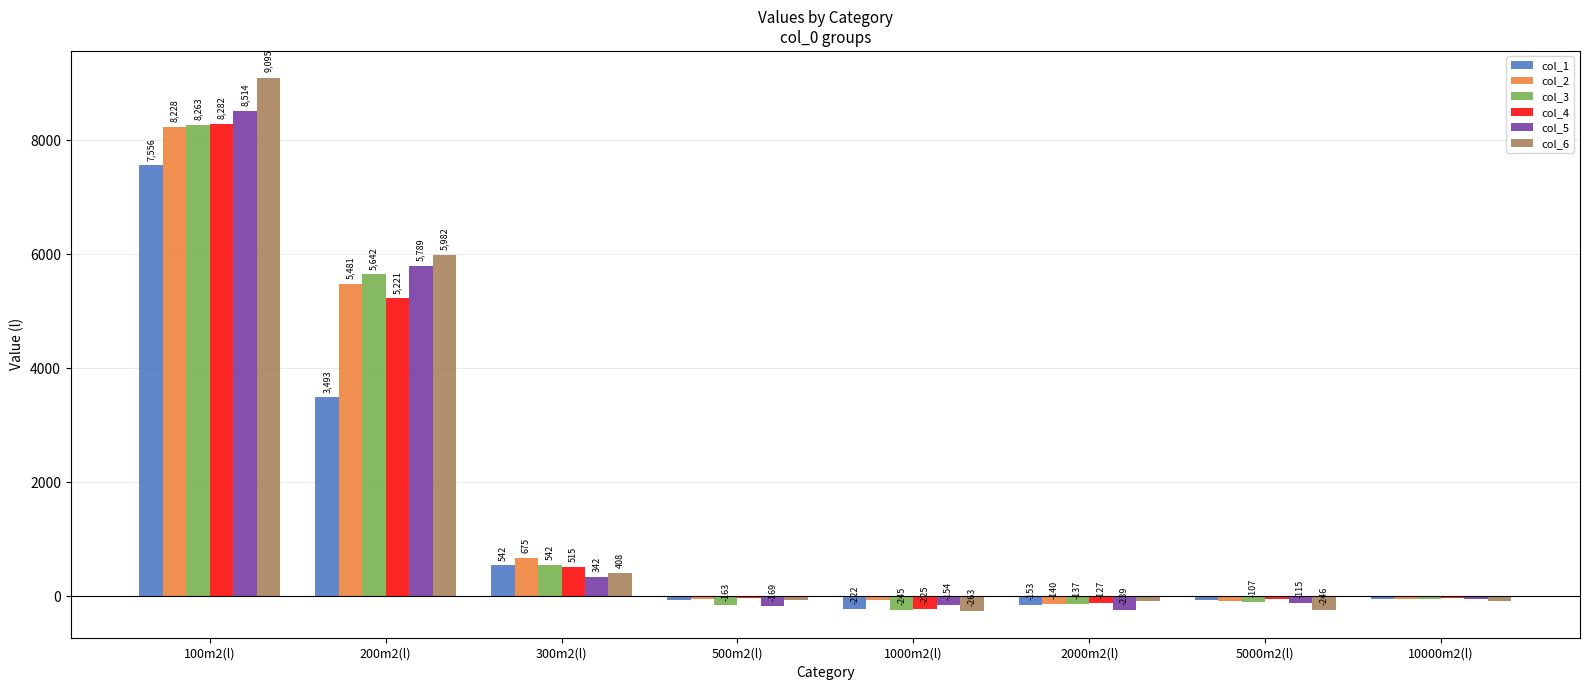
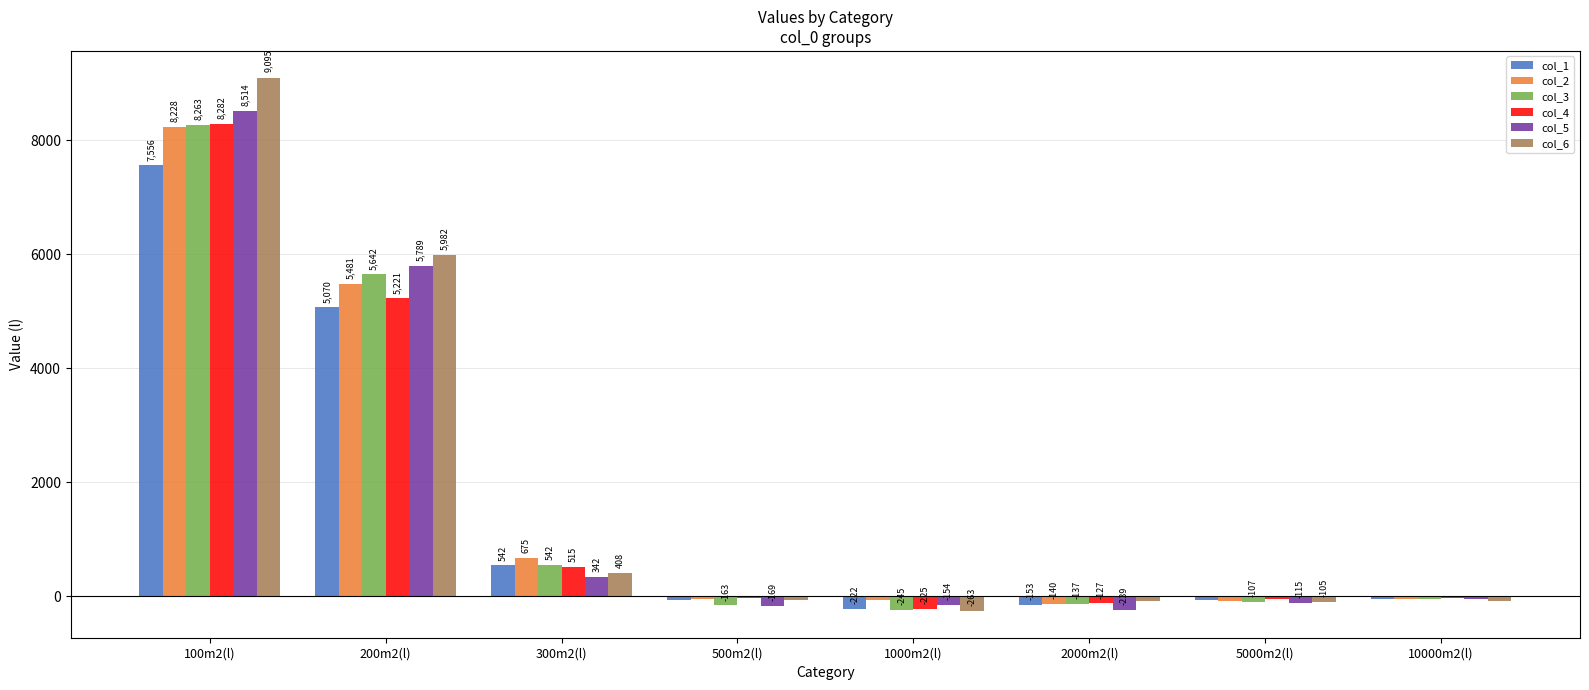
  {
    "col_1": {
      "100m2(l)": "7,556",
-     "200m2(l)": "3,493",
+     "200m2(l)": "5,070",
      "300m2(l)": "542",
      "1000m2(l)": "-222",
      "2000m2(l)": "-153"
    },
    "col_2": {
      "100m2(l)": "8,228",
      "200m2(l)": "5,481",
      "300m2(l)": "675",
      "2000m2(l)": "-140"
    },
    "col_3": {
      "100m2(l)": "8,263",
      "200m2(l)": "5,642",
      "300m2(l)": "542",
      "500m2(l)": "-163",
      "1000m2(l)": "-245",
      "2000m2(l)": "-137",
      "5000m2(l)": "-107"
    },
    "col_4": {
      "100m2(l)": "8,282",
      "200m2(l)": "5,221",
      "300m2(l)": "515",
      "1000m2(l)": "-225",
      "2000m2(l)": "-127"
    },
    "col_5": {
      "100m2(l)": "8,514",
      "200m2(l)": "5,789",
      "300m2(l)": "342",
      "500m2(l)": "-169",
      "1000m2(l)": "-154",
      "2000m2(l)": "-239",
      "5000m2(l)": "-115"
    },
    "col_6": {
      "100m2(l)": "9,095",
      "200m2(l)": "5,982",
      "300m2(l)": "408",
      "1000m2(l)": "-263",
-     "5000m2(l)": "-246"
+     "5000m2(l)": "-105"
    }
  }
